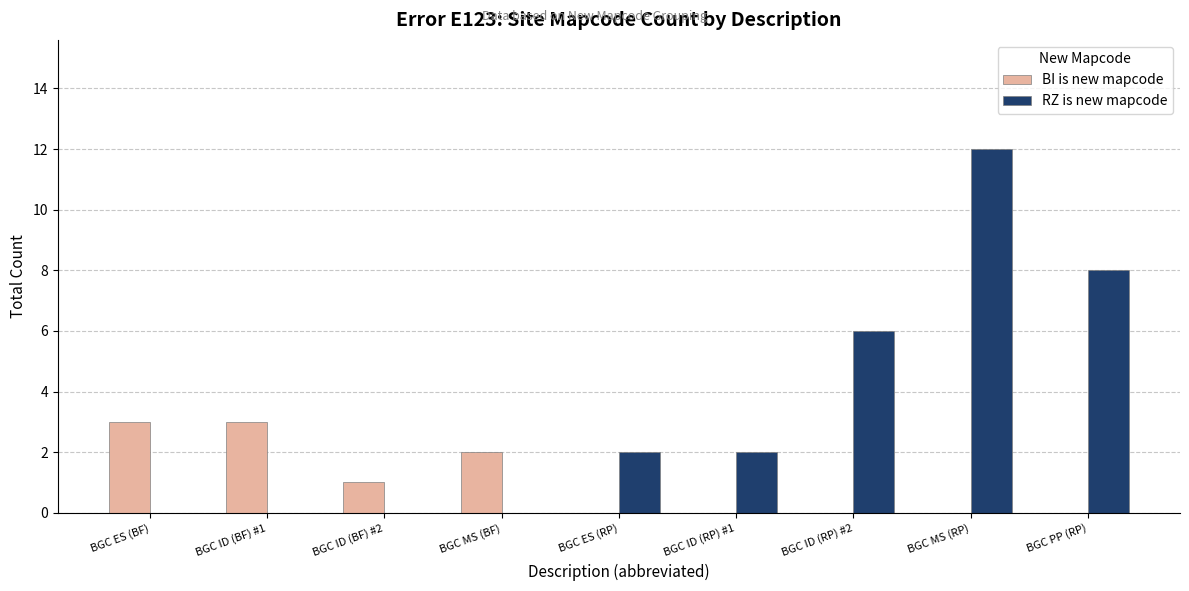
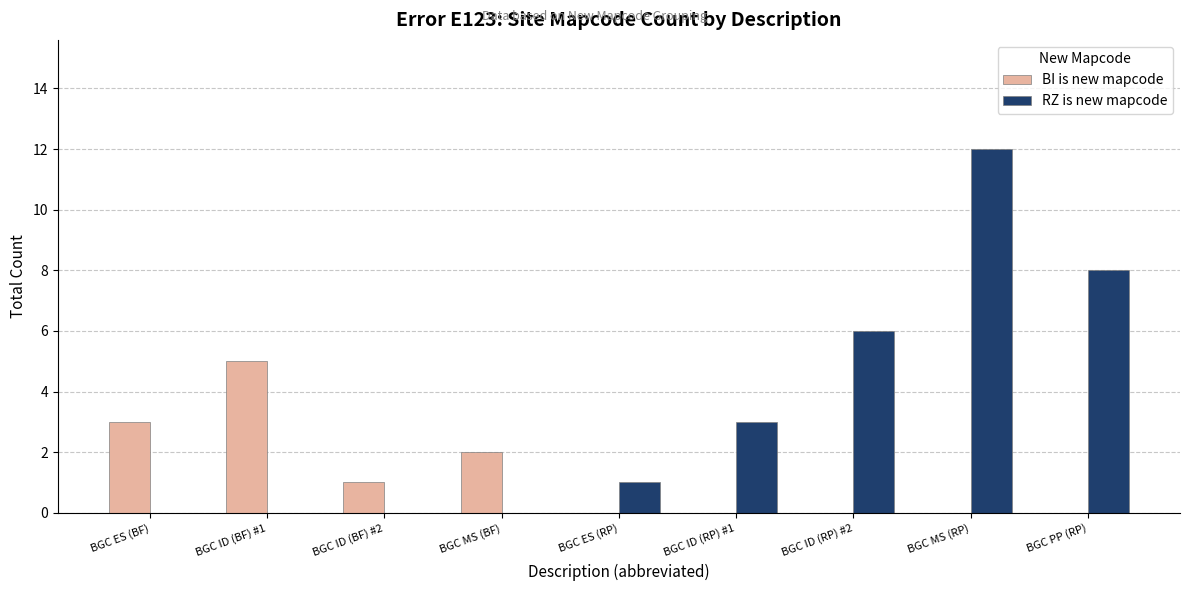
  {
    "BI is new mapcode": {
      "BGC ES (BF)": 3,
-     "BGC ID (BF) #1": 3,
+     "BGC ID (BF) #1": 5,
      "BGC ID (BF) #2": 1,
      "BGC MS (BF)": 2,
      "BGC ES (RP)": 0,
      "BGC ID (RP) #1": 0,
      "BGC ID (RP) #2": 0,
      "BGC MS (RP)": 0,
      "BGC PP (RP)": 0
    },
    "RZ is new mapcode": {
      "BGC ES (BF)": 0,
      "BGC ID (BF) #1": 0,
      "BGC ID (BF) #2": 0,
      "BGC MS (BF)": 0,
-     "BGC ES (RP)": 2,
-     "BGC ID (RP) #1": 2,
+     "BGC ES (RP)": 1,
+     "BGC ID (RP) #1": 3,
      "BGC ID (RP) #2": 6,
      "BGC MS (RP)": 12,
      "BGC PP (RP)": 8
    }
  }
